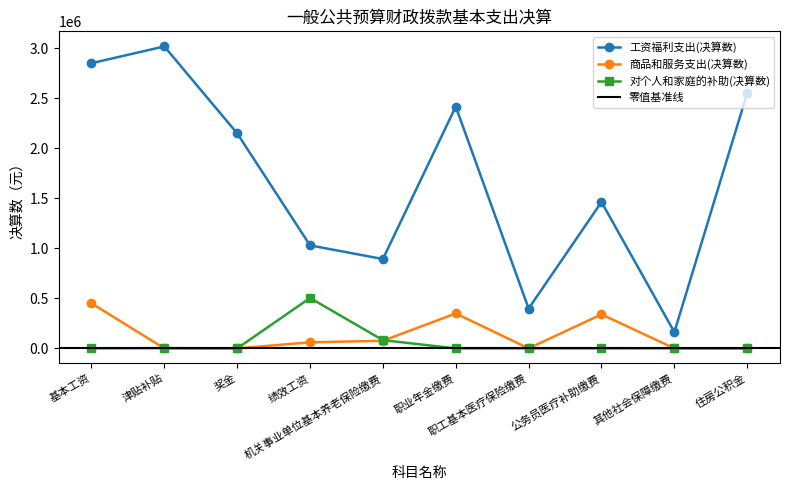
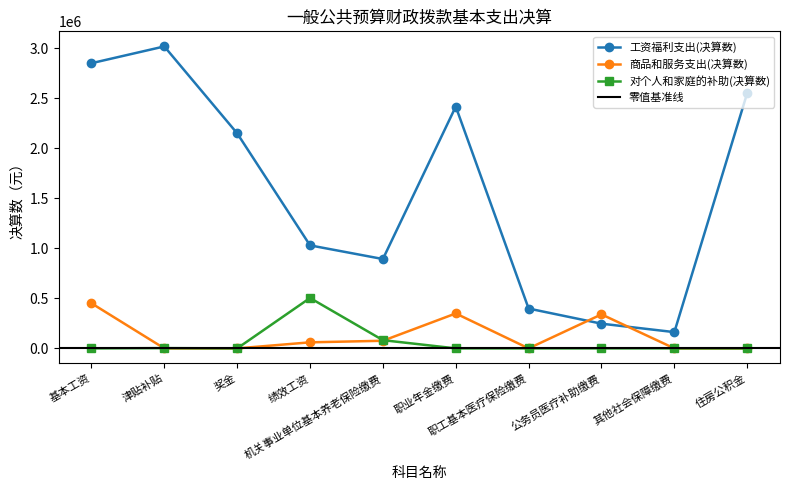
  {
    "工资福利支出(决算数)": {
      "基本工资": 2850000,
      "津贴补贴": 3020000,
      "奖金": 2150000,
      "绩效工资": 1030000,
      "机关事业单位基本养老保险缴费": 890000,
      "职业年金缴费": 2420000,
      "职工基本医疗保险缴费": 400000,
-     "公务员医疗补助缴费": 1460000,
+     "公务员医疗补助缴费": 250000,
      "其他社会保障缴费": 160000
    },
    "商品和服务支出(决算数)": {
      "基本工资": 450000,
      "绩效工资": 60000,
      "职业年金缴费": 350000,
      "公务员医疗补助缴费": 340000
    },
    "对个人和家庭的补助(决算数)": {
      "基本工资": 0,
      "绩效工资": 500000,
      "职业年金缴费": 0,
      "公务员医疗补助缴费": 0
    }
  }
